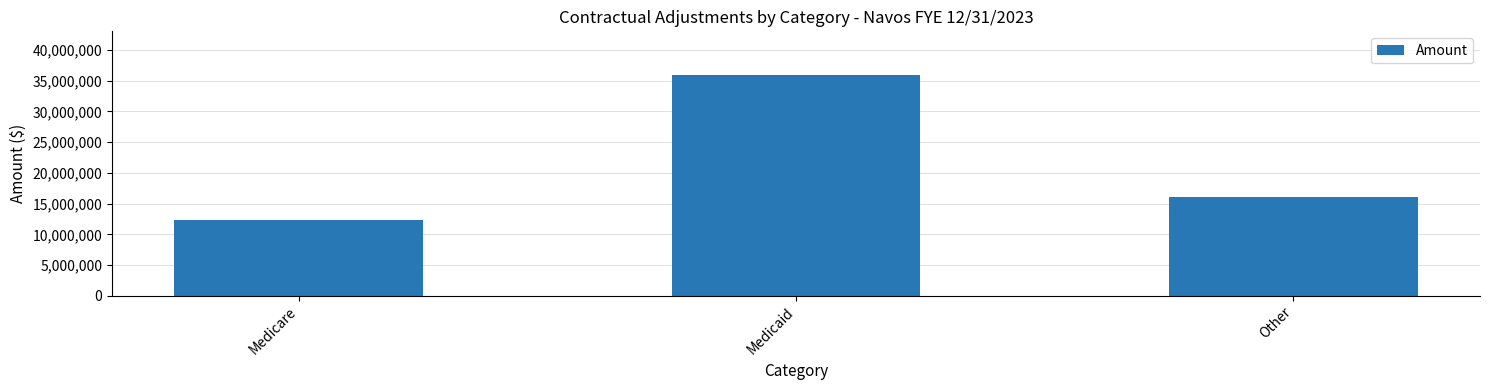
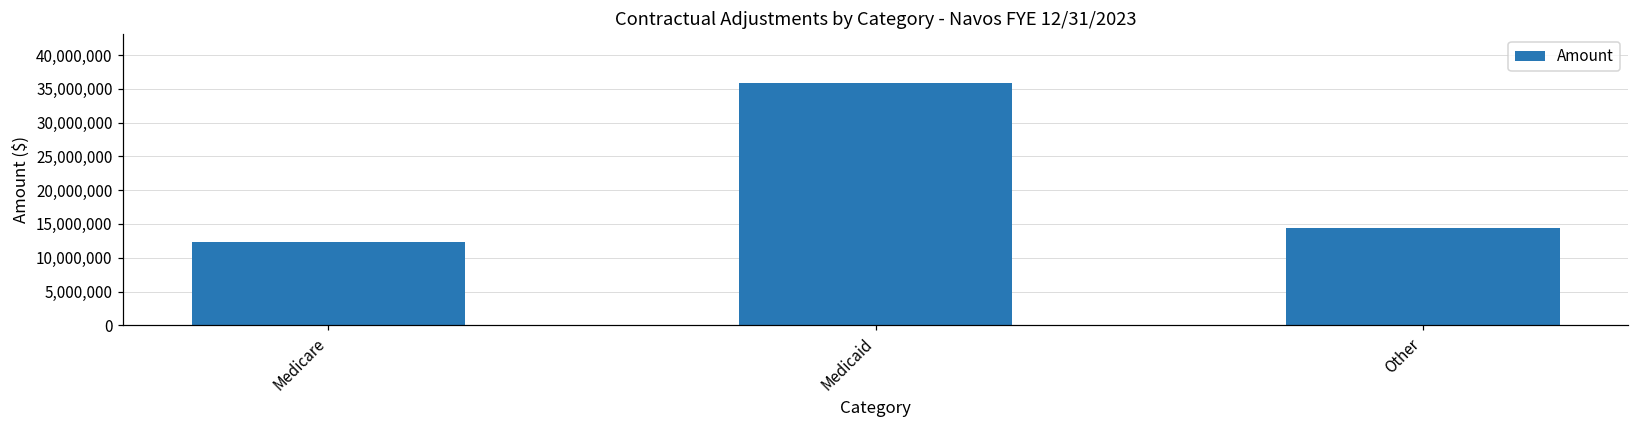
  {
    "Medicare": "12,000,000",
    "Medicaid": "36,000,000",
-   "Other": "16,000,000"
+   "Other": "14,000,000"
  }
